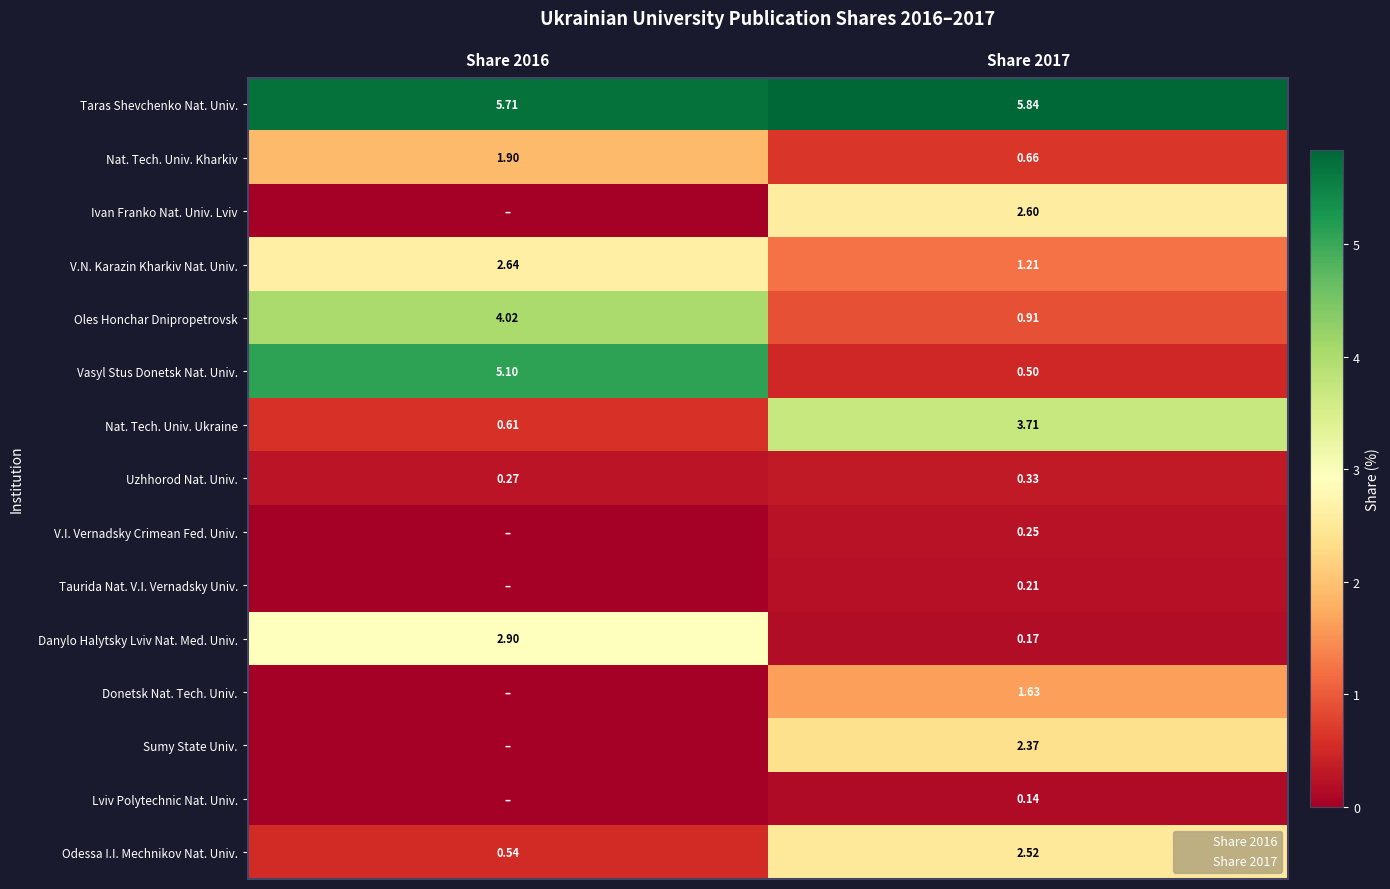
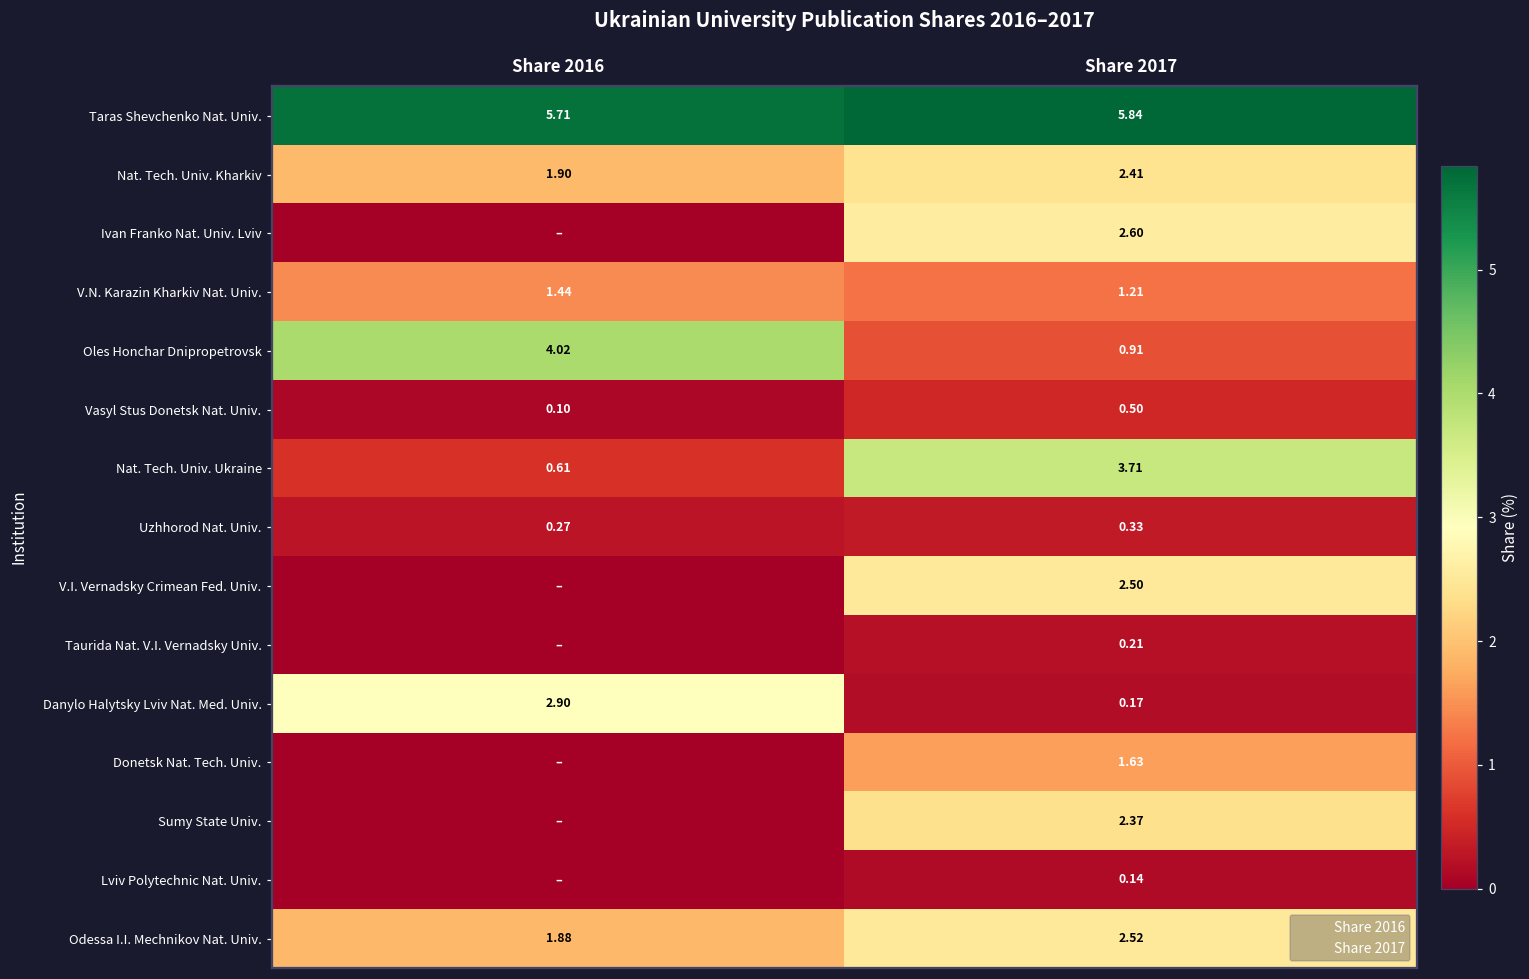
  {
    "Taras Shevchenko Nat. Univ.": {
      "Share 2016": 5.71,
      "Share 2017": 5.84
    },
    "Nat. Tech. Univ. Kharkiv": {
      "Share 2016": 1.90,
-     "Share 2017": 0.66
+     "Share 2017": 2.41
    },
    "Ivan Franko Nat. Univ. Lviv": {
      "Share 2017": 2.60
    },
    "V.N. Karazin Kharkiv Nat. Univ.": {
-     "Share 2016": 2.64,
+     "Share 2016": 1.44,
      "Share 2017": 1.21
    },
    "Oles Honchar Dnipropetrovsk": {
      "Share 2016": 4.02,
      "Share 2017": 0.91
    },
    "Vasyl Stus Donetsk Nat. Univ.": {
-     "Share 2016": 5.10,
+     "Share 2016": 0.10,
      "Share 2017": 0.50
    },
    "Nat. Tech. Univ. Ukraine": {
      "Share 2016": 0.61,
      "Share 2017": 3.71
    },
    "Uzhhorod Nat. Univ.": {
      "Share 2016": 0.27,
      "Share 2017": 0.33
    },
    "V.I. Vernadsky Crimean Fed. Univ.": {
-     "Share 2017": 0.25
+     "Share 2017": 2.50
    },
    "Taurida Nat. V.I. Vernadsky Univ.": {
      "Share 2017": 0.21
    },
    "Danylo Halytsky Lviv Nat. Med. Univ.": {
      "Share 2016": 2.90,
      "Share 2017": 0.17
    },
    "Donetsk Nat. Tech. Univ.": {
      "Share 2017": 1.63
    },
    "Sumy State Univ.": {
      "Share 2017": 2.37
    },
    "Lviv Polytechnic Nat. Univ.": {
      "Share 2017": 0.14
    },
    "Odessa I.I. Mechnikov Nat. Univ.": {
-     "Share 2016": 0.54,
+     "Share 2016": 1.88,
      "Share 2017": 2.52
    }
  }
